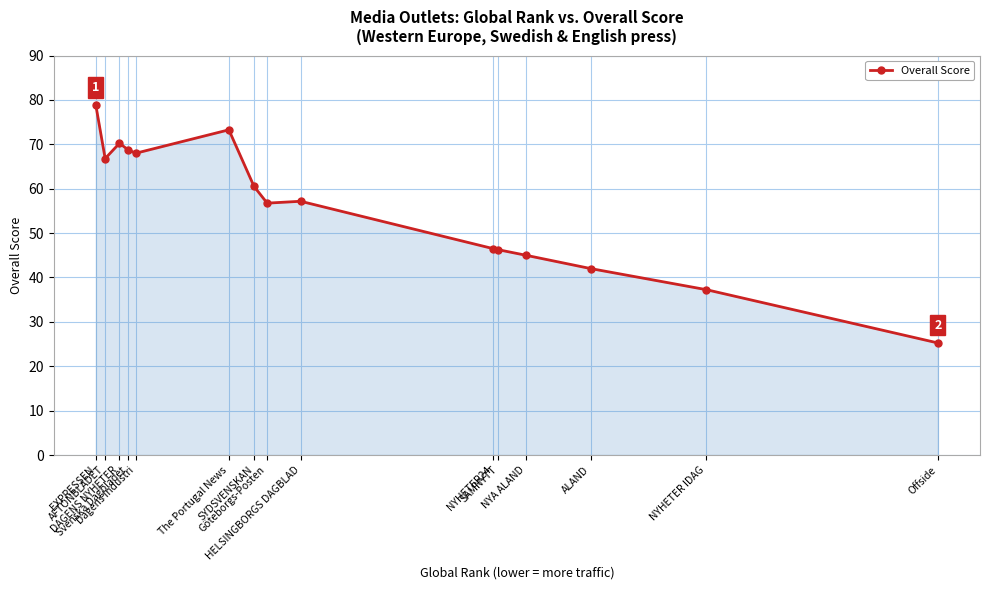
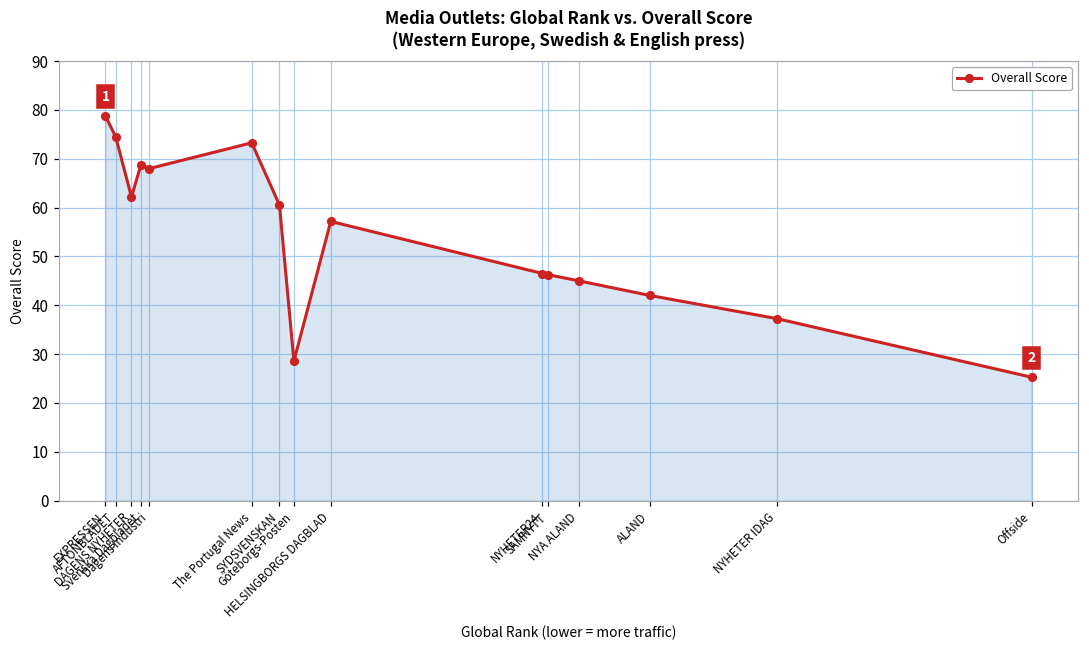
  {
-   "AFTONBLADET": 67,
-   "DAGENS NYHETER": 70,
+   "AFTONBLADET": 75,
+   "DAGENS NYHETER": 62,
    "Svenska Dagbladet": 69,
    "Dagens Industri": 68,
    "The Portugal News": 73,
    "SYDSVENSKAN": 61,
-   "Göteborgs-Posten": 57,
+   "Göteborgs-Posten": 29,
    "HELSINGBORGS DAGBLAD": 57,
    "NYHETER24": 47,
    "SAMNYTT": 46,
    "NYA ALAND": 45,
    "ALAND": 42,
    "NYHETER IDAG": 37
  }
